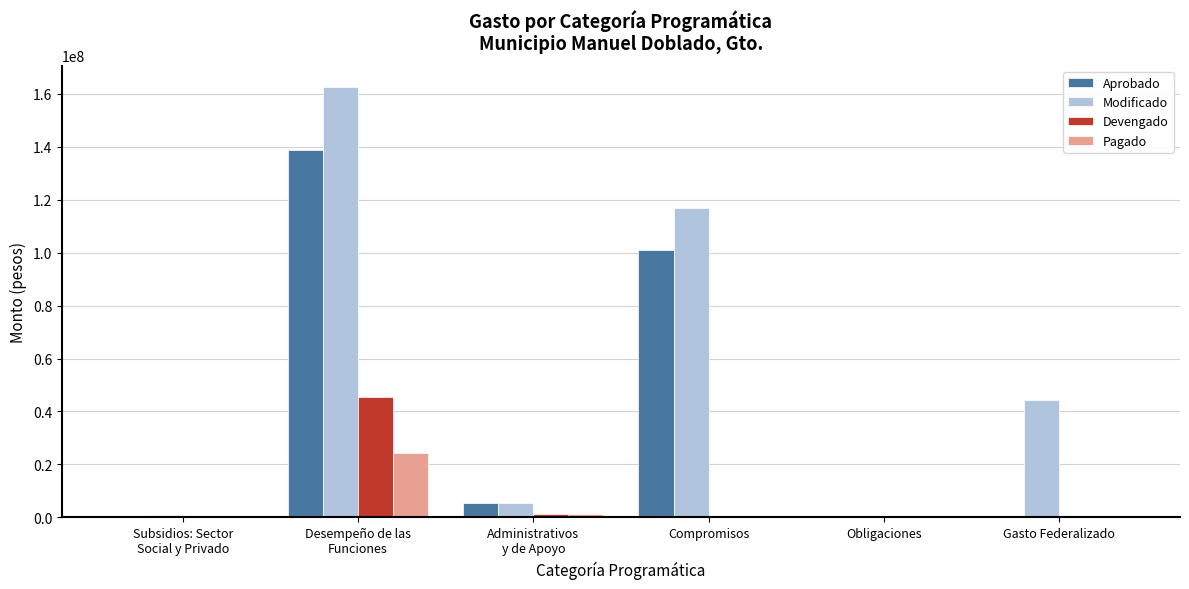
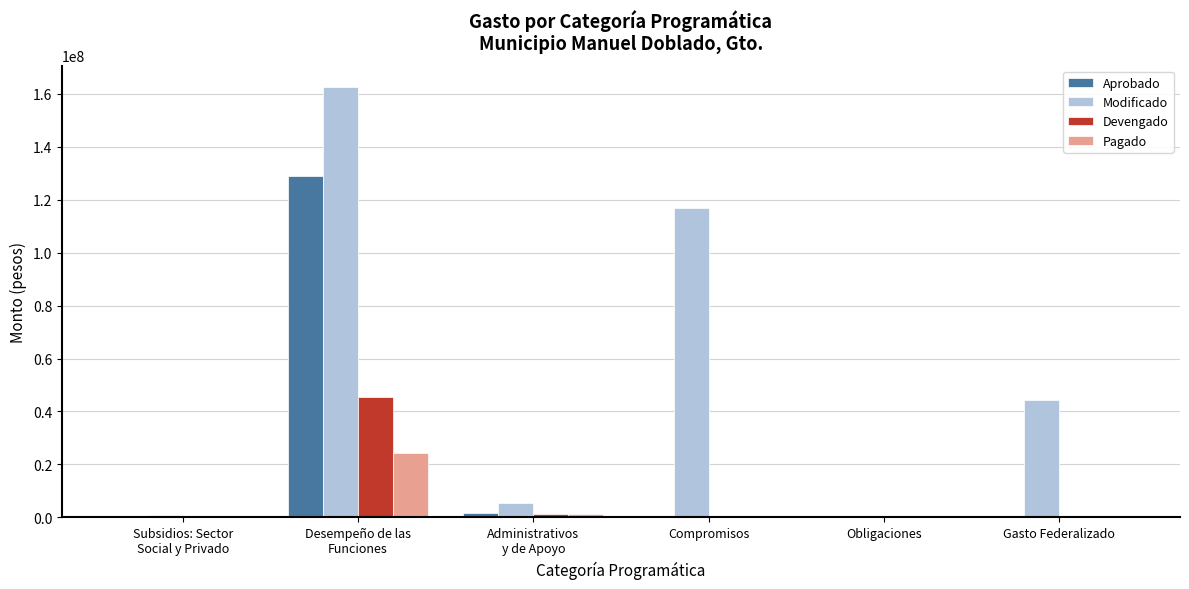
  {
    "Aprobado": {
-     "Desempeño de las Funciones": 139000000,
-     "Administrativos y de Apoyo": 5000000,
-     "Compromisos": 101000000,
+     "Desempeño de las Funciones": 129000000,
+     "Administrativos y de Apoyo": 2000000,
+     "Compromisos": 0,
      "Obligaciones": 0,
      "Gasto Federalizado": 0
    },
    "Modificado": {
      "Desempeño de las Funciones": 163000000,
      "Administrativos y de Apoyo": 5000000,
      "Compromisos": 117000000,
      "Obligaciones": 0,
      "Gasto Federalizado": 45000000
    },
    "Devengado": {
      "Desempeño de las Funciones": 45000000,
      "Administrativos y de Apoyo": 1000000,
      "Compromisos": 0,
      "Obligaciones": 0,
      "Gasto Federalizado": 0
    },
    "Pagado": {
      "Desempeño de las Funciones": 24000000,
      "Administrativos y de Apoyo": 1000000,
      "Compromisos": 0,
      "Obligaciones": 0,
      "Gasto Federalizado": 0
    }
  }
